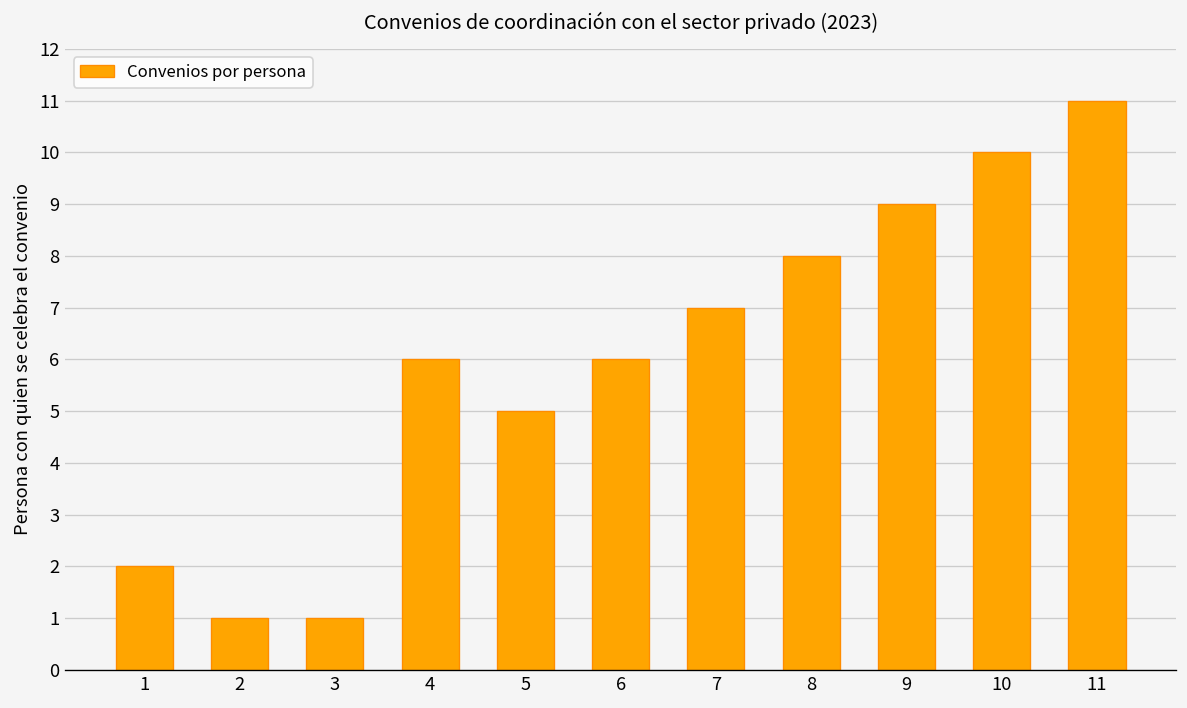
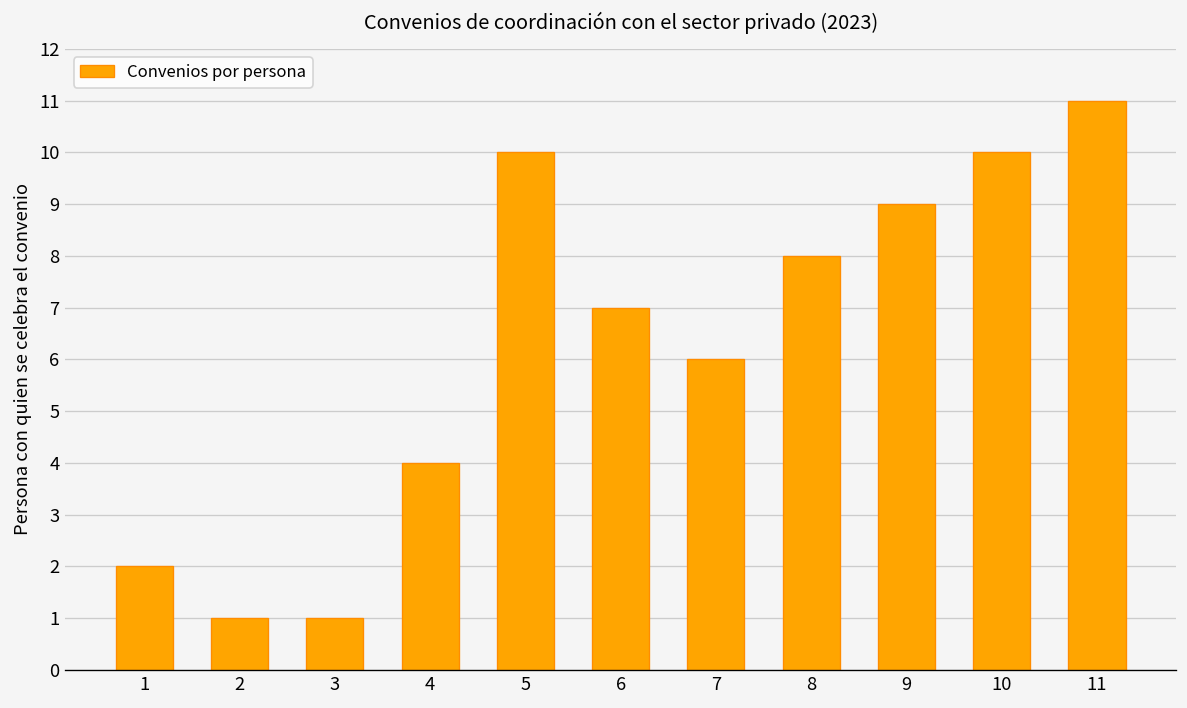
  {
    "1": 2,
    "2": 1,
    "3": 1,
-   "4": 6,
-   "5": 5,
-   "6": 6,
-   "7": 7,
+   "4": 4,
+   "5": 10,
+   "6": 7,
+   "7": 6,
    "8": 8,
    "9": 9,
    "10": 10,
    "11": 11
  }
